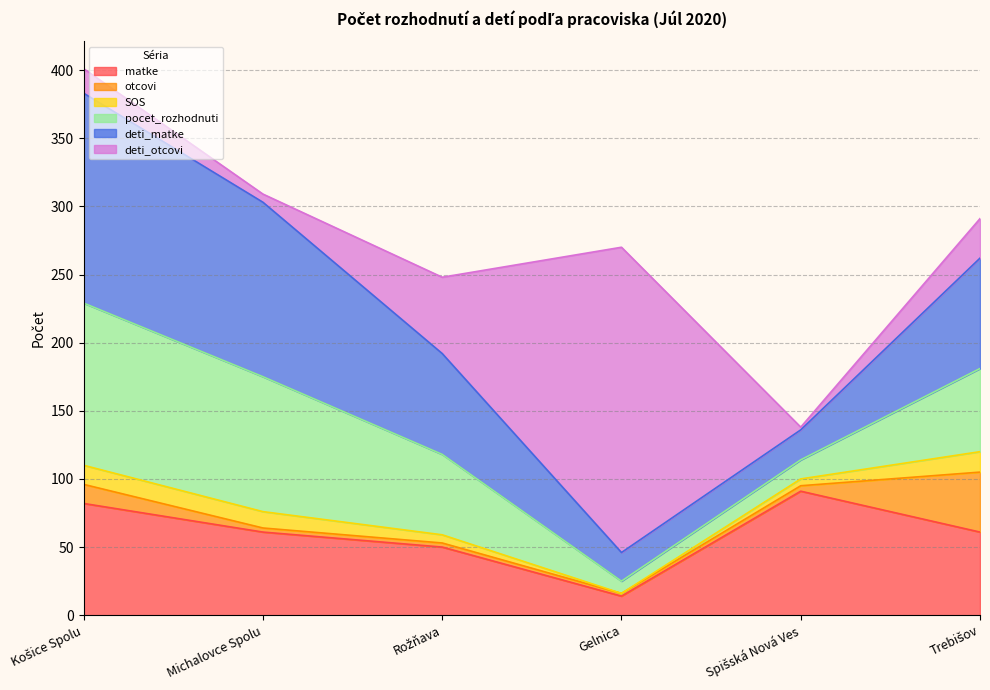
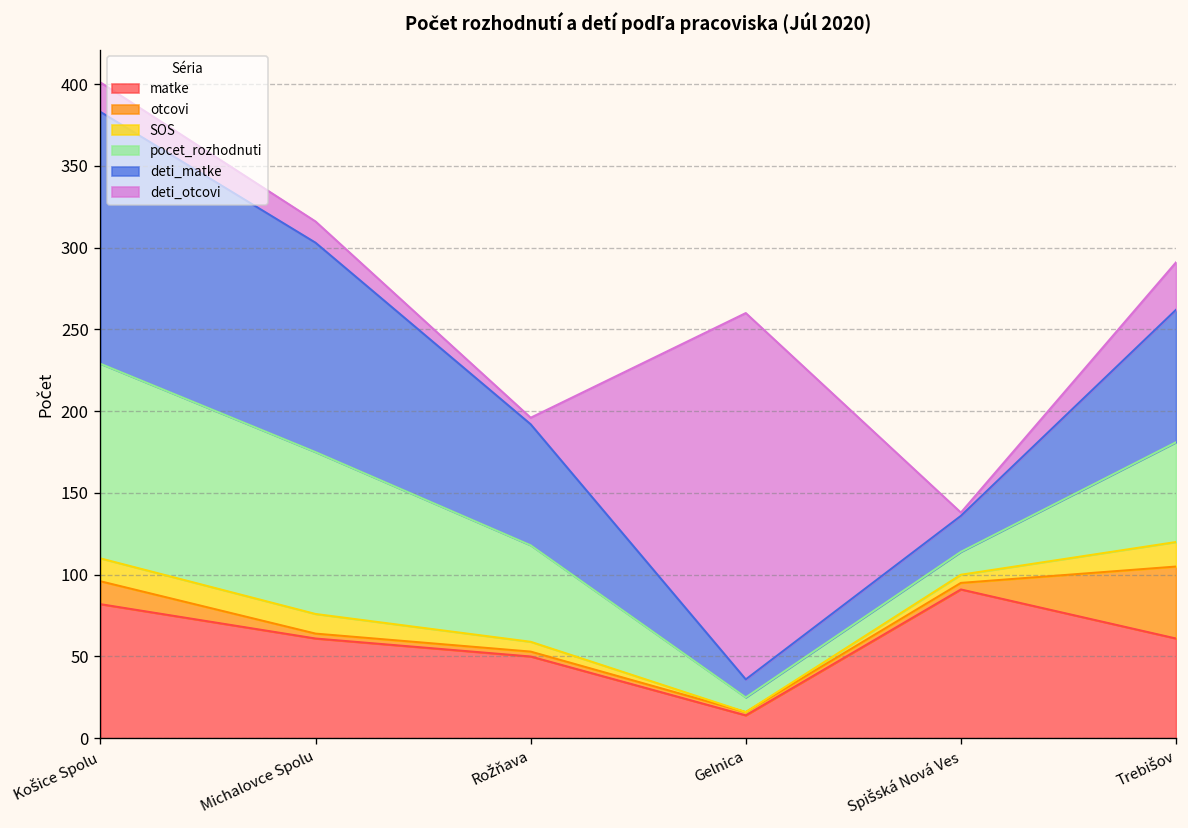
  {
    "matke": {
      "Košice Spolu": 82,
      "Michalovce Spolu": 61,
      "Rožňava": 50,
      "Gelnica": 14,
      "Spišská Nová Ves": 91,
      "Trebišov": 61
    },
    "otcovi": {
      "Košice Spolu": 14,
      "Michalovce Spolu": 3,
      "Rožňava": 3,
      "Spišská Nová Ves": 4,
      "Trebišov": 44
    },
    "SOS": {
      "Košice Spolu": 14,
      "Michalovce Spolu": 12,
      "Rožňava": 6,
      "Spišská Nová Ves": 5,
      "Trebišov": 15
    },
    "pocet_rozhodnuti": {
      "Košice Spolu": 119,
      "Michalovce Spolu": 99,
      "Rožňava": 59,
      "Gelnica": 9,
      "Spišská Nová Ves": 14,
      "Trebišov": 61
    },
    "deti_matke": {
      "Košice Spolu": 154,
      "Michalovce Spolu": 128,
      "Rožňava": 74,
-     "Gelnica": 21,
+     "Gelnica": 11,
      "Spišská Nová Ves": 22,
      "Trebišov": 81
    },
    "deti_otcovi": {
      "Košice Spolu": 18,
-     "Michalovce Spolu": 6,
-     "Rožňava": 56,
+     "Michalovce Spolu": 13,
+     "Rožňava": 4,
      "Gelnica": 224,
      "Spišská Nová Ves": 2,
      "Trebišov": 29
    }
  }
